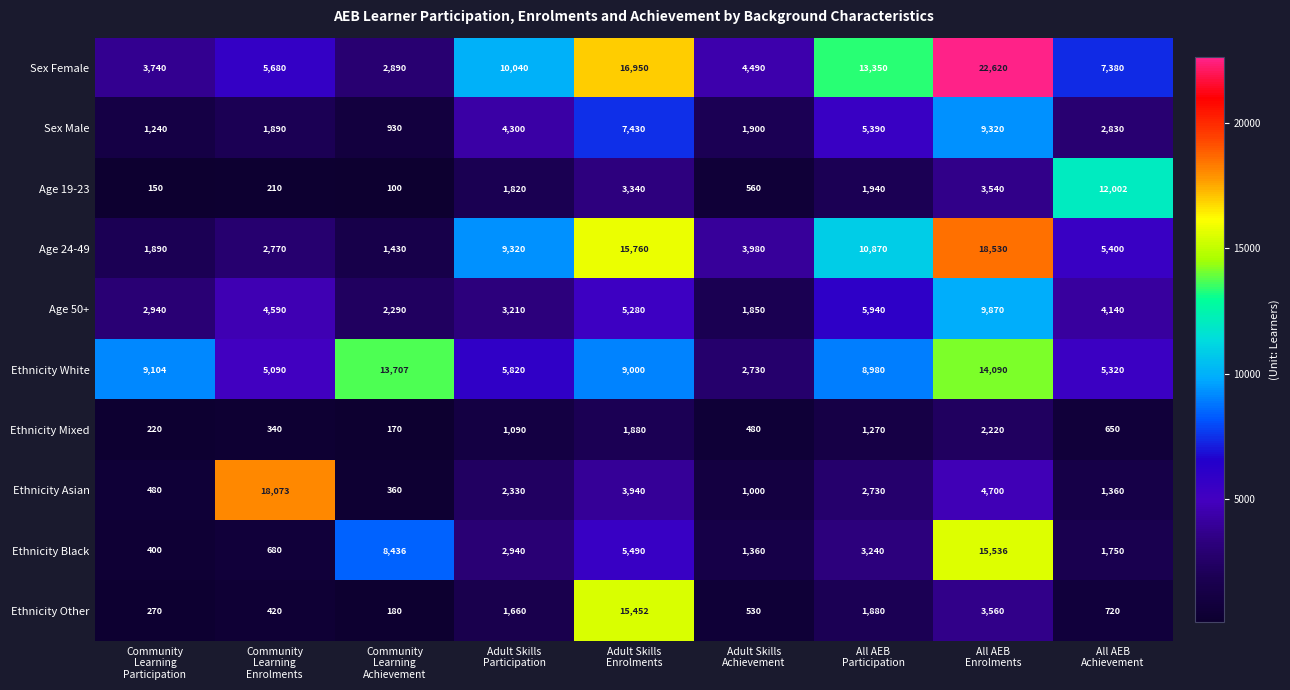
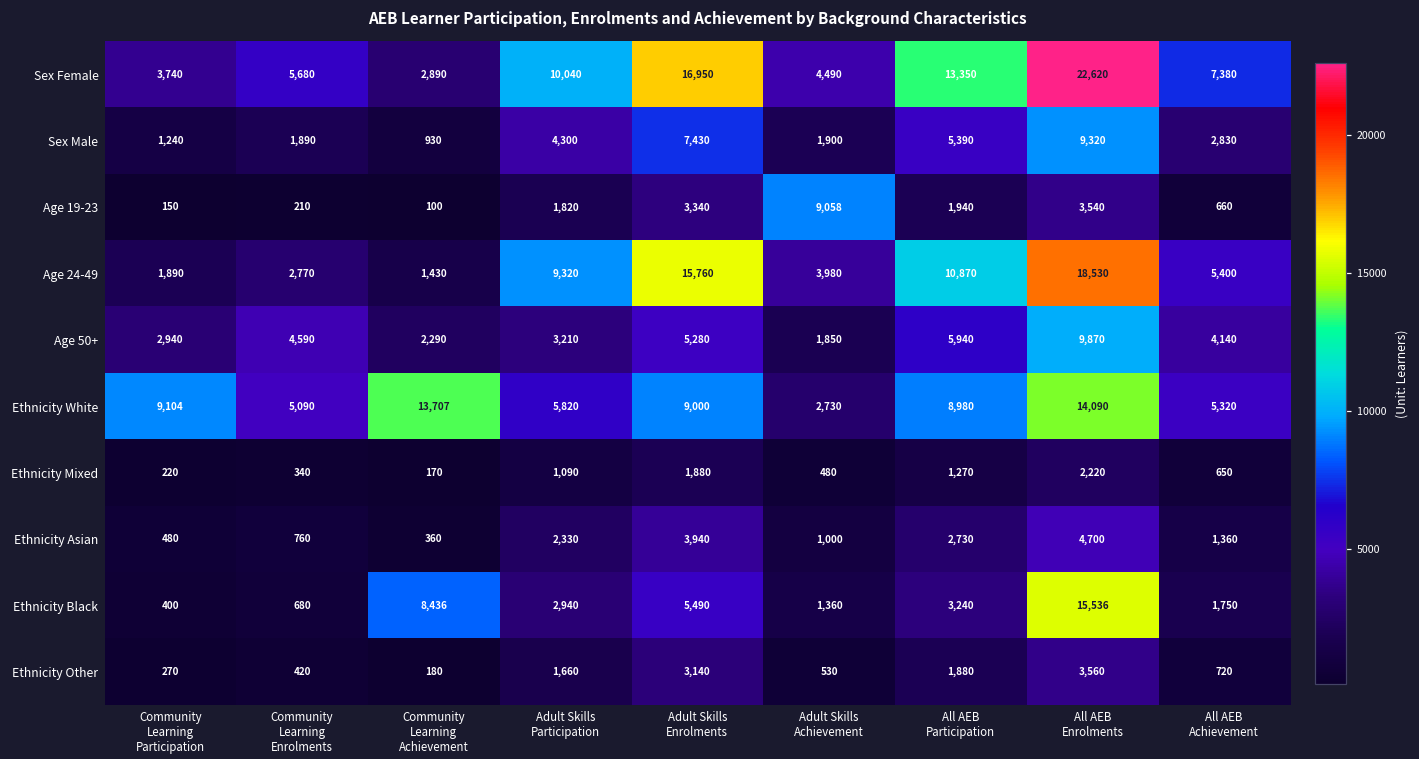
  {
    "Sex Female": {
      "Community Learning Participation": "3,740",
      "Community Learning Enrolments": "5,680",
      "Community Learning Achievement": "2,890",
      "Adult Skills Participation": "10,040",
      "Adult Skills Enrolments": "16,950",
      "Adult Skills Achievement": "4,490",
      "All AEB Participation": "13,350",
      "All AEB Enrolments": "22,620",
      "All AEB Achievement": "7,380"
    },
    "Sex Male": {
      "Community Learning Participation": "1,240",
      "Community Learning Enrolments": "1,890",
      "Community Learning Achievement": "930",
      "Adult Skills Participation": "4,300",
      "Adult Skills Enrolments": "7,430",
      "Adult Skills Achievement": "1,900",
      "All AEB Participation": "5,390",
      "All AEB Enrolments": "9,320",
      "All AEB Achievement": "2,830"
    },
    "Age 19-23": {
      "Community Learning Participation": "150",
      "Community Learning Enrolments": "210",
      "Community Learning Achievement": "100",
      "Adult Skills Participation": "1,820",
      "Adult Skills Enrolments": "3,340",
-     "Adult Skills Achievement": "560",
+     "Adult Skills Achievement": "9,058",
      "All AEB Participation": "1,940",
      "All AEB Enrolments": "3,540",
-     "All AEB Achievement": "12,002"
+     "All AEB Achievement": "660"
    },
    "Age 24-49": {
      "Community Learning Participation": "1,890",
      "Community Learning Enrolments": "2,770",
      "Community Learning Achievement": "1,430",
      "Adult Skills Participation": "9,320",
      "Adult Skills Enrolments": "15,760",
      "Adult Skills Achievement": "3,980",
      "All AEB Participation": "10,870",
      "All AEB Enrolments": "18,530",
      "All AEB Achievement": "5,400"
    },
    "Age 50+": {
      "Community Learning Participation": "2,940",
      "Community Learning Enrolments": "4,590",
      "Community Learning Achievement": "2,290",
      "Adult Skills Participation": "3,210",
      "Adult Skills Enrolments": "5,280",
      "Adult Skills Achievement": "1,850",
      "All AEB Participation": "5,940",
      "All AEB Enrolments": "9,870",
      "All AEB Achievement": "4,140"
    },
    "Ethnicity White": {
      "Community Learning Participation": "9,104",
      "Community Learning Enrolments": "5,090",
      "Community Learning Achievement": "13,707",
      "Adult Skills Participation": "5,820",
      "Adult Skills Enrolments": "9,000",
      "Adult Skills Achievement": "2,730",
      "All AEB Participation": "8,980",
      "All AEB Enrolments": "14,090",
      "All AEB Achievement": "5,320"
    },
    "Ethnicity Mixed": {
      "Community Learning Participation": "220",
      "Community Learning Enrolments": "340",
      "Community Learning Achievement": "170",
      "Adult Skills Participation": "1,090",
      "Adult Skills Enrolments": "1,880",
      "Adult Skills Achievement": "480",
      "All AEB Participation": "1,270",
      "All AEB Enrolments": "2,220",
      "All AEB Achievement": "650"
    },
    "Ethnicity Asian": {
      "Community Learning Participation": "480",
-     "Community Learning Enrolments": "18,073",
+     "Community Learning Enrolments": "760",
      "Community Learning Achievement": "360",
      "Adult Skills Participation": "2,330",
      "Adult Skills Enrolments": "3,940",
      "Adult Skills Achievement": "1,000",
      "All AEB Participation": "2,730",
      "All AEB Enrolments": "4,700",
      "All AEB Achievement": "1,360"
    },
    "Ethnicity Black": {
      "Community Learning Participation": "400",
      "Community Learning Enrolments": "680",
      "Community Learning Achievement": "8,436",
      "Adult Skills Participation": "2,940",
      "Adult Skills Enrolments": "5,490",
      "Adult Skills Achievement": "1,360",
      "All AEB Participation": "3,240",
      "All AEB Enrolments": "15,536",
      "All AEB Achievement": "1,750"
    },
    "Ethnicity Other": {
      "Community Learning Participation": "270",
      "Community Learning Enrolments": "420",
      "Community Learning Achievement": "180",
      "Adult Skills Participation": "1,660",
-     "Adult Skills Enrolments": "15,452",
+     "Adult Skills Enrolments": "3,140",
      "Adult Skills Achievement": "530",
      "All AEB Participation": "1,880",
      "All AEB Enrolments": "3,560",
      "All AEB Achievement": "720"
    }
  }
